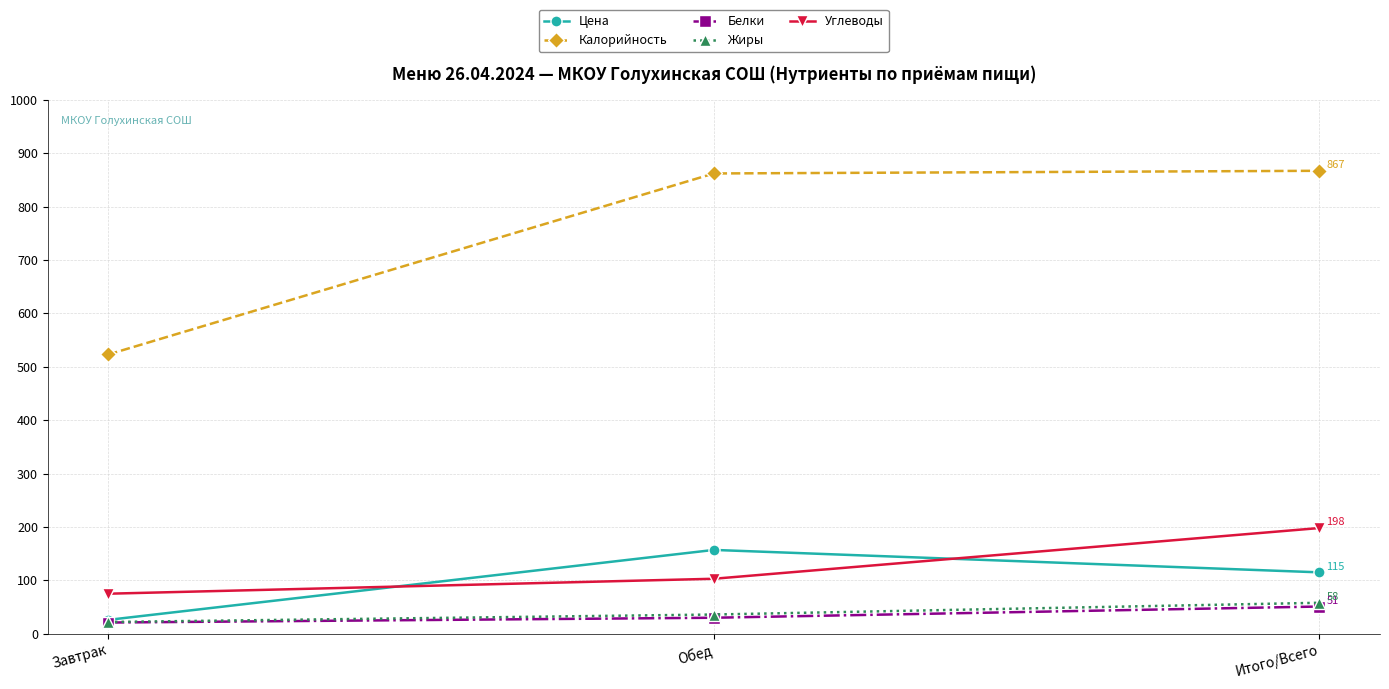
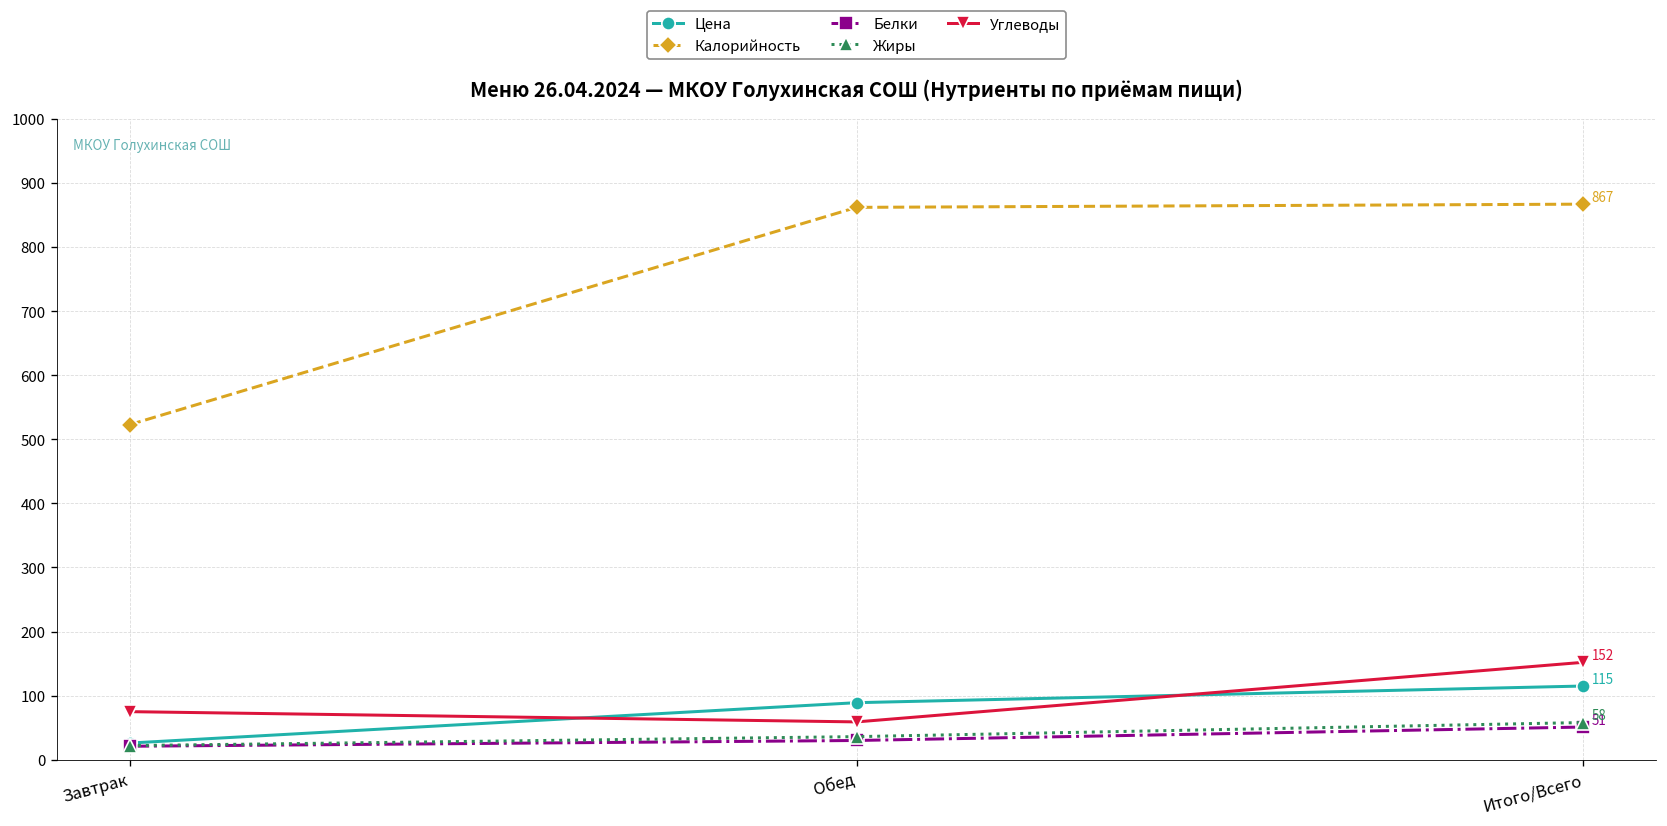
  {
    "Цена": {
-     "Обед": 160
+     "Обед": 90
    },
    "Калорийность": {
      "Итого/Всего": 867
    },
    "Белки": {
      "Обед": 30
    },
    "Жиры": {
      "Обед": 40
    },
    "Углеводы": {
-     "Обед": 100,
-     "Итого/Всего": 198
+     "Обед": 60,
+     "Итого/Всего": 152
    }
  }
